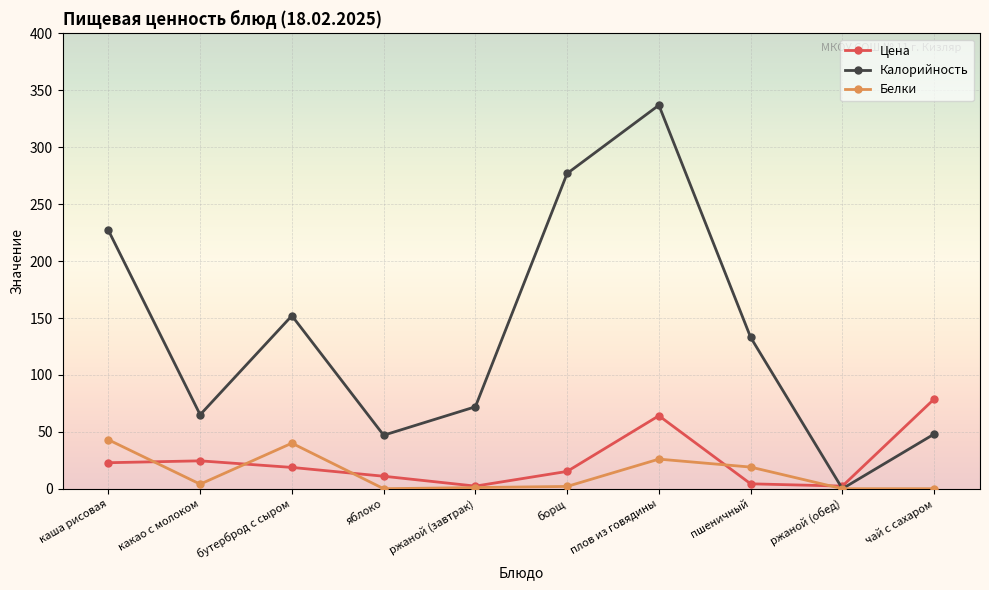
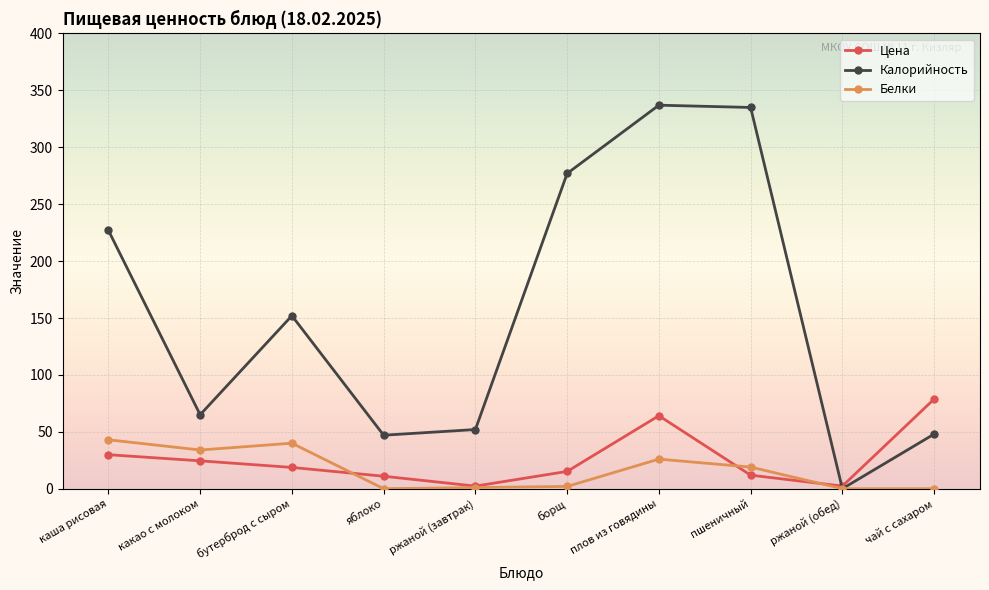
  {
    "Цена": {
-     "каша рисовая": 23,
+     "каша рисовая": 30,
      "какао с молоком": 24,
      "бутерброд с сыром": 19,
      "яблоко": 11,
      "борщ": 15,
      "плов из говядины": 64,
-     "пшеничный": 4,
+     "пшеничный": 12,
      "ржаной (обед)": 2,
      "чай с сахаром": 79
    },
    "Калорийность": {
      "каша рисовая": 227,
      "какао с молоком": 65,
      "бутерброд с сыром": 152,
      "яблоко": 47,
-     "ржаной (завтрак)": 72,
+     "ржаной (завтрак)": 52,
      "борщ": 277,
      "плов из говядины": 337,
-     "пшеничный": 133,
+     "пшеничный": 335,
      "чай с сахаром": 48
    },
    "Белки": {
      "каша рисовая": 43,
-     "какао с молоком": 4,
+     "какао с молоком": 34,
      "бутерброд с сыром": 40,
      "яблоко": 0,
      "борщ": 2,
      "плов из говядины": 26,
      "пшеничный": 19,
      "чай с сахаром": 0
    }
  }
